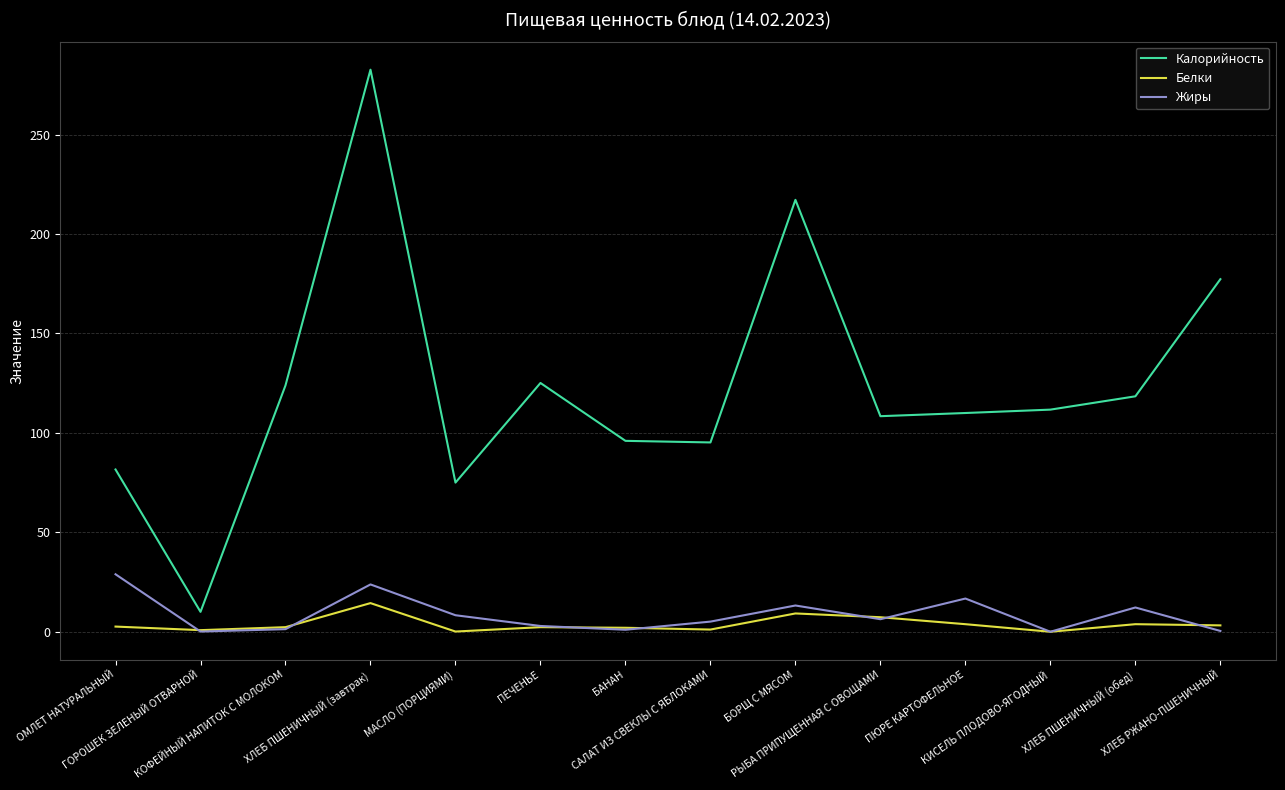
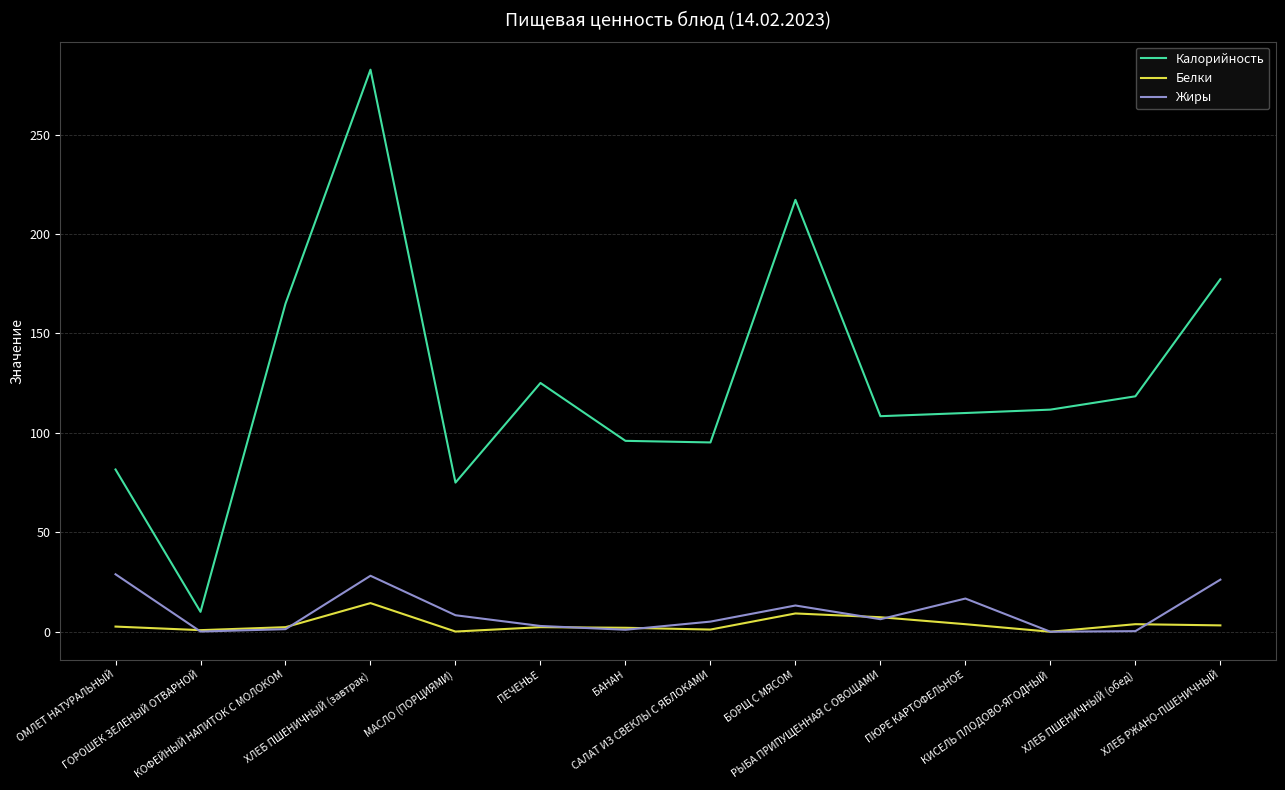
  {
    "Калорийность": {
      "ОМЛЕТ НАТУРАЛЬНЫЙ": 82,
      "ГОРОШЕК ЗЕЛЕНЫЙ ОТВАРНОЙ": 10,
-     "КОФЕЙНЫЙ НАПИТОК С МОЛОКОМ": 124,
+     "КОФЕЙНЫЙ НАПИТОК С МОЛОКОМ": 165,
      "ХЛЕБ ПШЕНИЧНЫЙ (завтрак)": 283,
      "МАСЛО (ПОРЦИЯМИ)": 75,
      "ПЕЧЕНЬЕ": 125,
      "БАНАН": 96,
      "САЛАТ ИЗ СВЕКЛЫ С ЯБЛОКАМИ": 95,
      "БОРЩ С МЯСОМ": 217,
      "РЫБА ПРИПУЩЕННАЯ С ОВОЩАМИ": 108,
      "ПЮРЕ КАРТОФЕЛЬНОЕ": 110,
      "КИСЕЛЬ ПЛОДОВО-ЯГОДНЫЙ": 112,
      "ХЛЕБ ПШЕНИЧНЫЙ (обед)": 118,
      "ХЛЕБ РЖАНО-ПШЕНИЧНЫЙ": 177
    },
    "Белки": {
      "ОМЛЕТ НАТУРАЛЬНЫЙ": 3,
      "ХЛЕБ ПШЕНИЧНЫЙ (завтрак)": 14,
      "МАСЛО (ПОРЦИЯМИ)": 0,
      "САЛАТ ИЗ СВЕКЛЫ С ЯБЛОКАМИ": 1,
      "БОРЩ С МЯСОМ": 9,
      "ПЮРЕ КАРТОФЕЛЬНОЕ": 4,
      "ХЛЕБ ПШЕНИЧНЫЙ (обед)": 4,
      "ХЛЕБ РЖАНО-ПШЕНИЧНЫЙ": 3
    },
    "Жиры": {
      "ОМЛЕТ НАТУРАЛЬНЫЙ": 29,
-     "ХЛЕБ ПШЕНИЧНЫЙ (завтрак)": 24,
+     "ХЛЕБ ПШЕНИЧНЫЙ (завтрак)": 28,
      "МАСЛО (ПОРЦИЯМИ)": 8,
      "САЛАТ ИЗ СВЕКЛЫ С ЯБЛОКАМИ": 5,
      "БОРЩ С МЯСОМ": 13,
      "ПЮРЕ КАРТОФЕЛЬНОЕ": 17,
-     "ХЛЕБ ПШЕНИЧНЫЙ (обед)": 12,
-     "ХЛЕБ РЖАНО-ПШЕНИЧНЫЙ": 0
+     "ХЛЕБ ПШЕНИЧНЫЙ (обед)": 0,
+     "ХЛЕБ РЖАНО-ПШЕНИЧНЫЙ": 26
    }
  }
